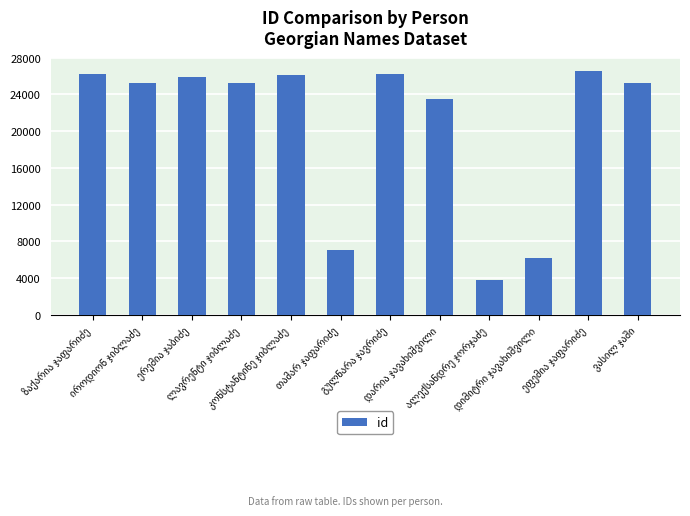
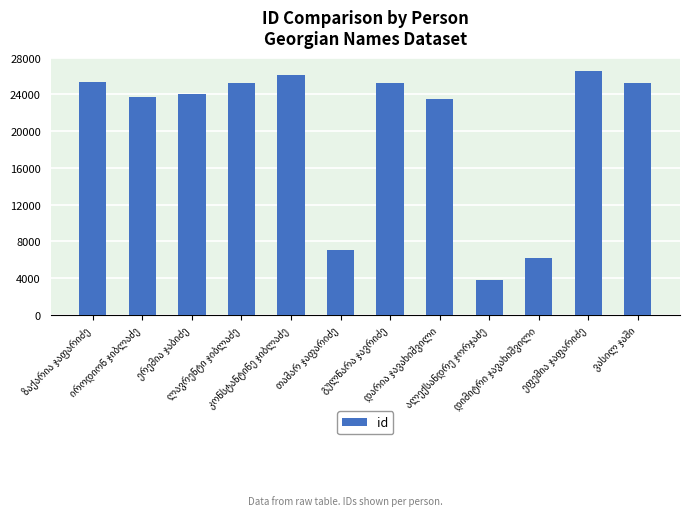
  {
-   "ზაქარია ჯაფარიძე": 26000,
-   "იროდიონ ჯიბლაძე": 25000,
-   "ერემია ჯაბიძე": 26000,
+   "ზაქარია ჯაფარიძე": 25000,
+   "იროდიონ ჯიბლაძე": 24000,
+   "ერემია ჯაბიძე": 24000,
    "ლავრენტი ჯიბლაძე": 25000,
    "კონსტანტინე ჯიბლაძე": 26000,
    "თამარ ჯაფარიძე": 7000,
-   "გულნარა ჯავრიძე": 26000,
+   "გულნარა ჯავრიძე": 25000,
    "დარია ჯავახიშვილი": 24000,
    "ალექსანდრე ჯორჯაძე": 4000,
    "დიმიტრი ჯავახიშვილი": 6000,
    "ეფემია ჯაფარიძე": 27000,
    "ვასილ ჯაში": 25000
  }
